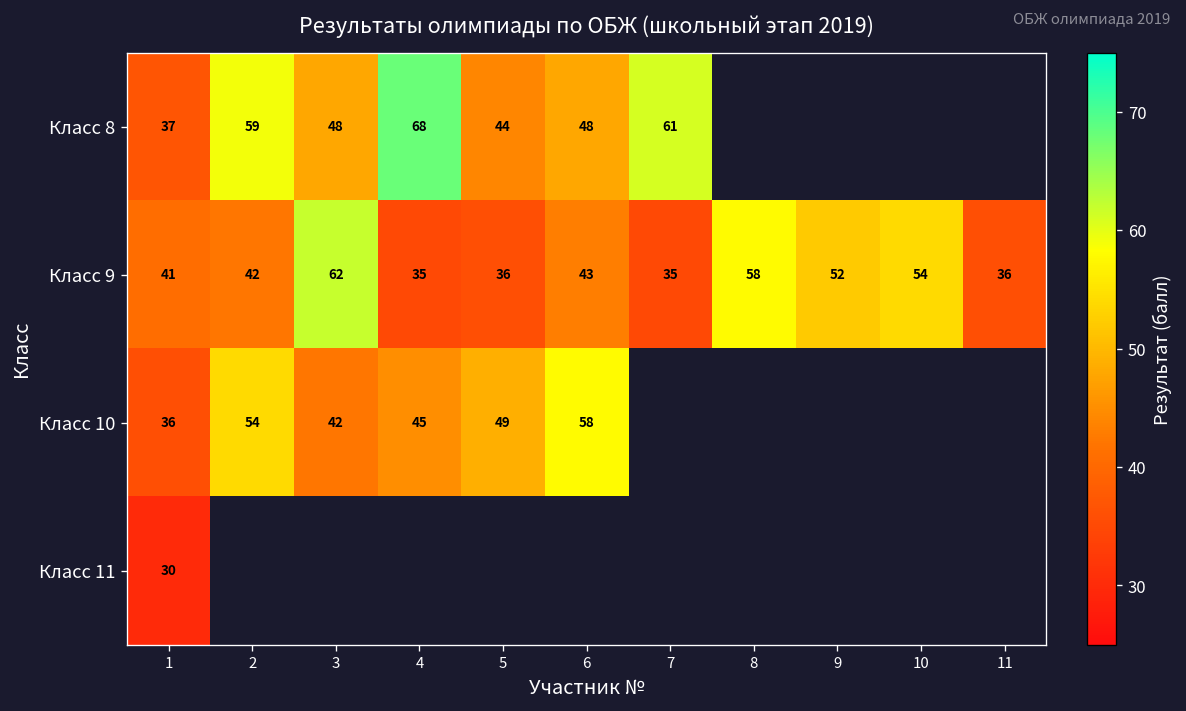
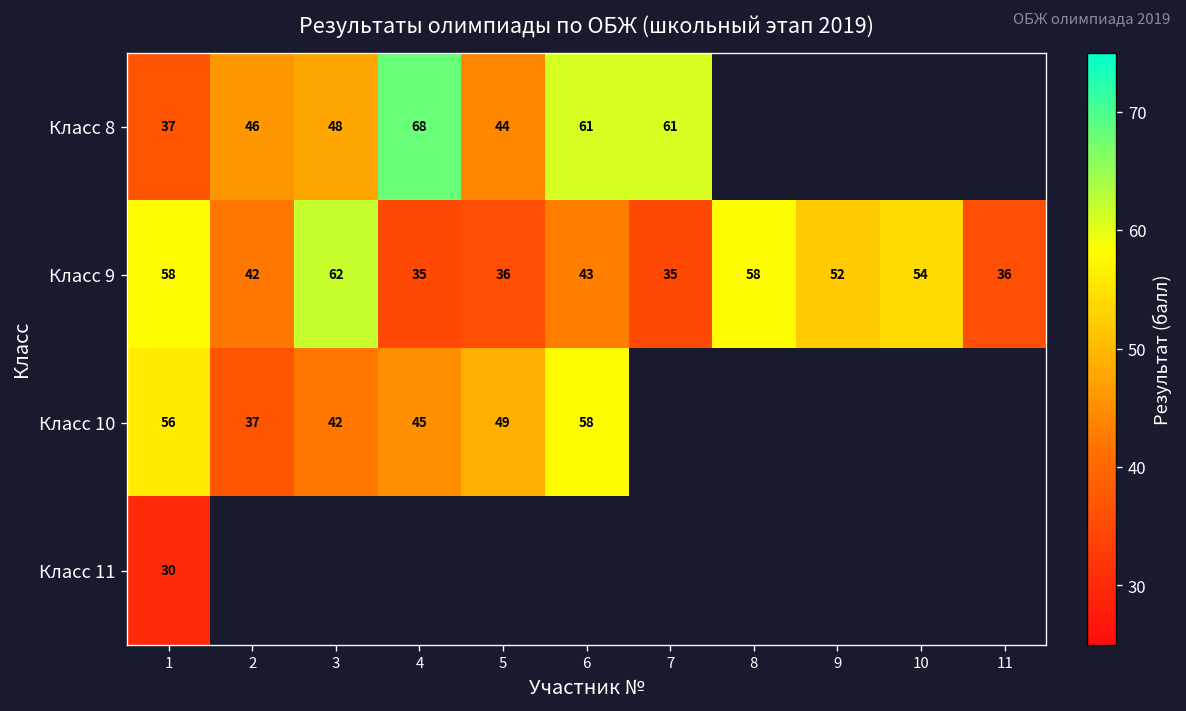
  {
    "Класс 8": {
      "1": 37,
-     "2": 59,
+     "2": 46,
      "3": 48,
      "4": 68,
      "5": 44,
-     "6": 48,
+     "6": 61,
      "7": 61
    },
    "Класс 9": {
-     "1": 41,
+     "1": 58,
      "2": 42,
      "3": 62,
      "4": 35,
      "5": 36,
      "6": 43,
      "7": 35,
      "8": 58,
      "9": 52,
      "10": 54,
      "11": 36
    },
    "Класс 10": {
-     "1": 36,
-     "2": 54,
+     "1": 56,
+     "2": 37,
      "3": 42,
      "4": 45,
      "5": 49,
      "6": 58
    },
    "Класс 11": {
      "1": 30
    }
  }
